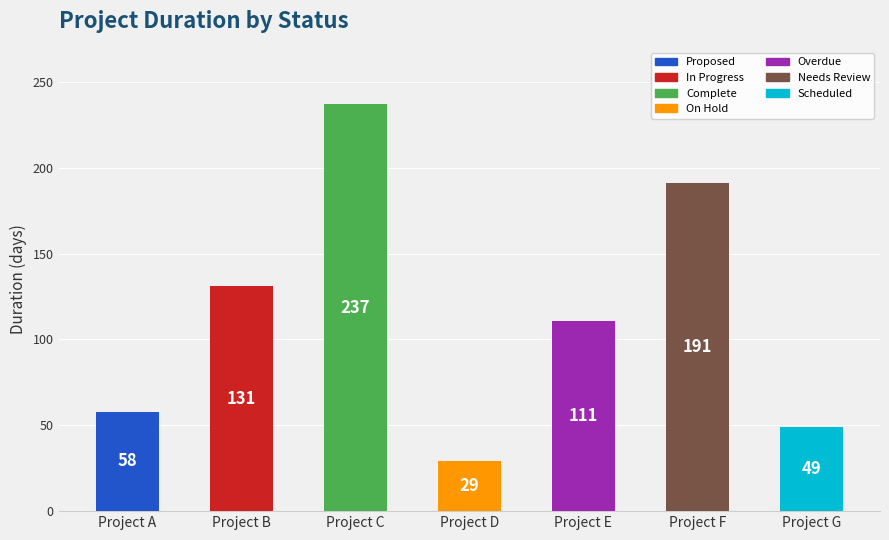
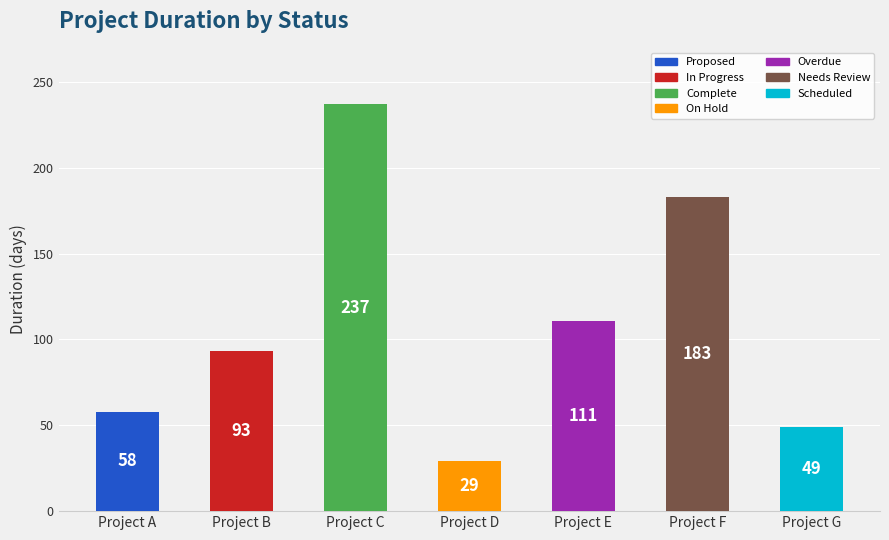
  {
    "Project A": 58,
-   "Project B": 131,
+   "Project B": 93,
    "Project C": 237,
    "Project D": 29,
    "Project E": 111,
-   "Project F": 191,
+   "Project F": 183,
    "Project G": 49
  }
